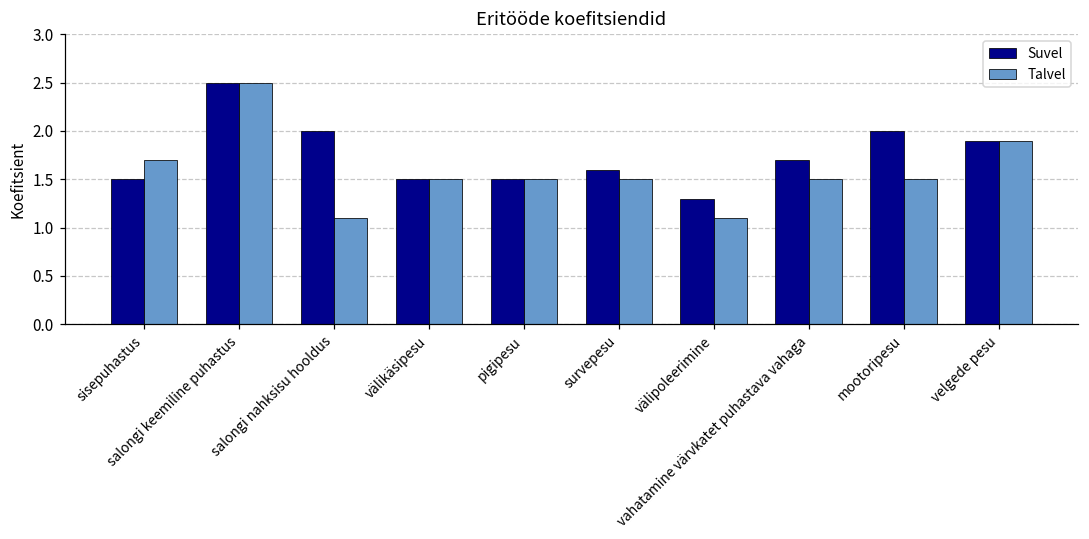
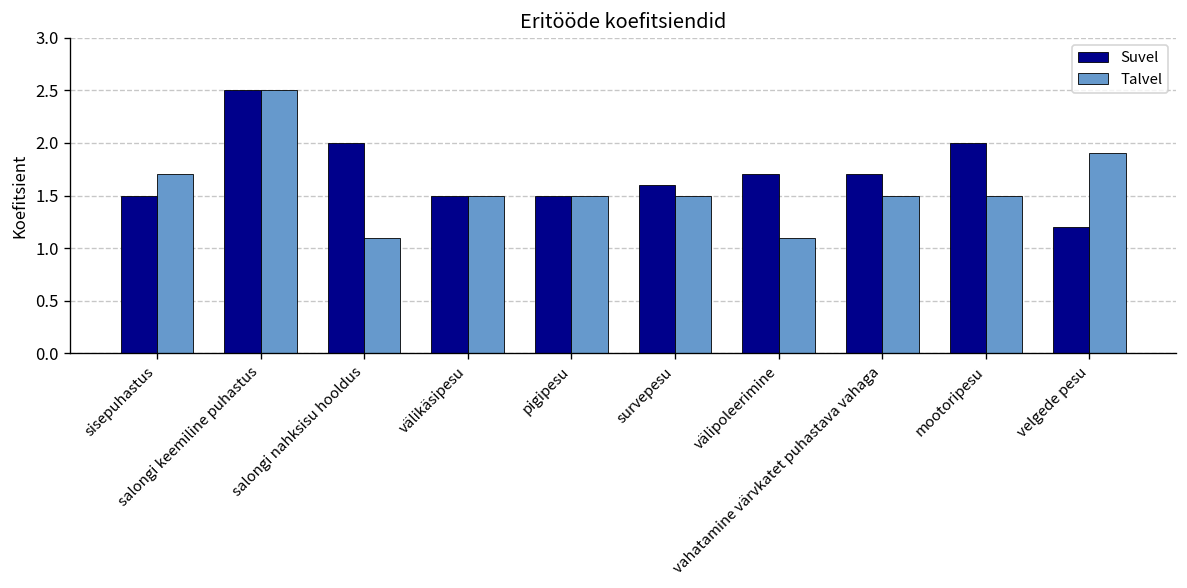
  {
    "Suvel": {
      "sisepuhastus": 1.5,
      "salongi keemiline puhastus": 2.5,
      "salongi nahksisu hooldus": 2.0,
      "välikäsipesu": 1.5,
      "pigipesu": 1.5,
      "survepesu": 1.6,
-     "välipoleerimine": 1.3,
+     "välipoleerimine": 1.7,
      "vahatamine värvkatet puhastava vahaga": 1.7,
      "mootoripesu": 2.0,
-     "velgede pesu": 1.9
+     "velgede pesu": 1.2
    },
    "Talvel": {
      "sisepuhastus": 1.7,
      "salongi keemiline puhastus": 2.5,
      "salongi nahksisu hooldus": 1.1,
      "välikäsipesu": 1.5,
      "pigipesu": 1.5,
      "survepesu": 1.5,
      "välipoleerimine": 1.1,
      "vahatamine värvkatet puhastava vahaga": 1.5,
      "mootoripesu": 1.5,
      "velgede pesu": 1.9
    }
  }
